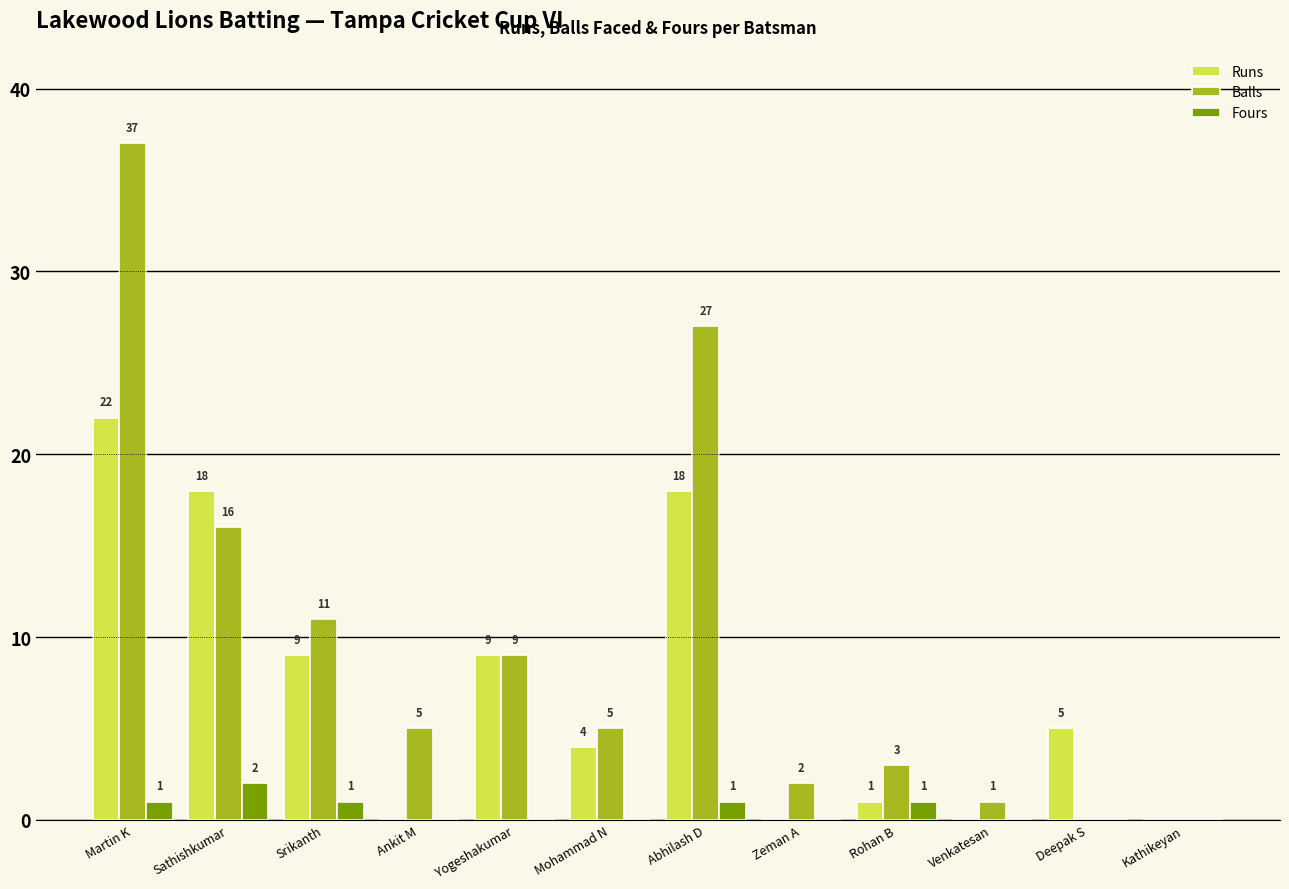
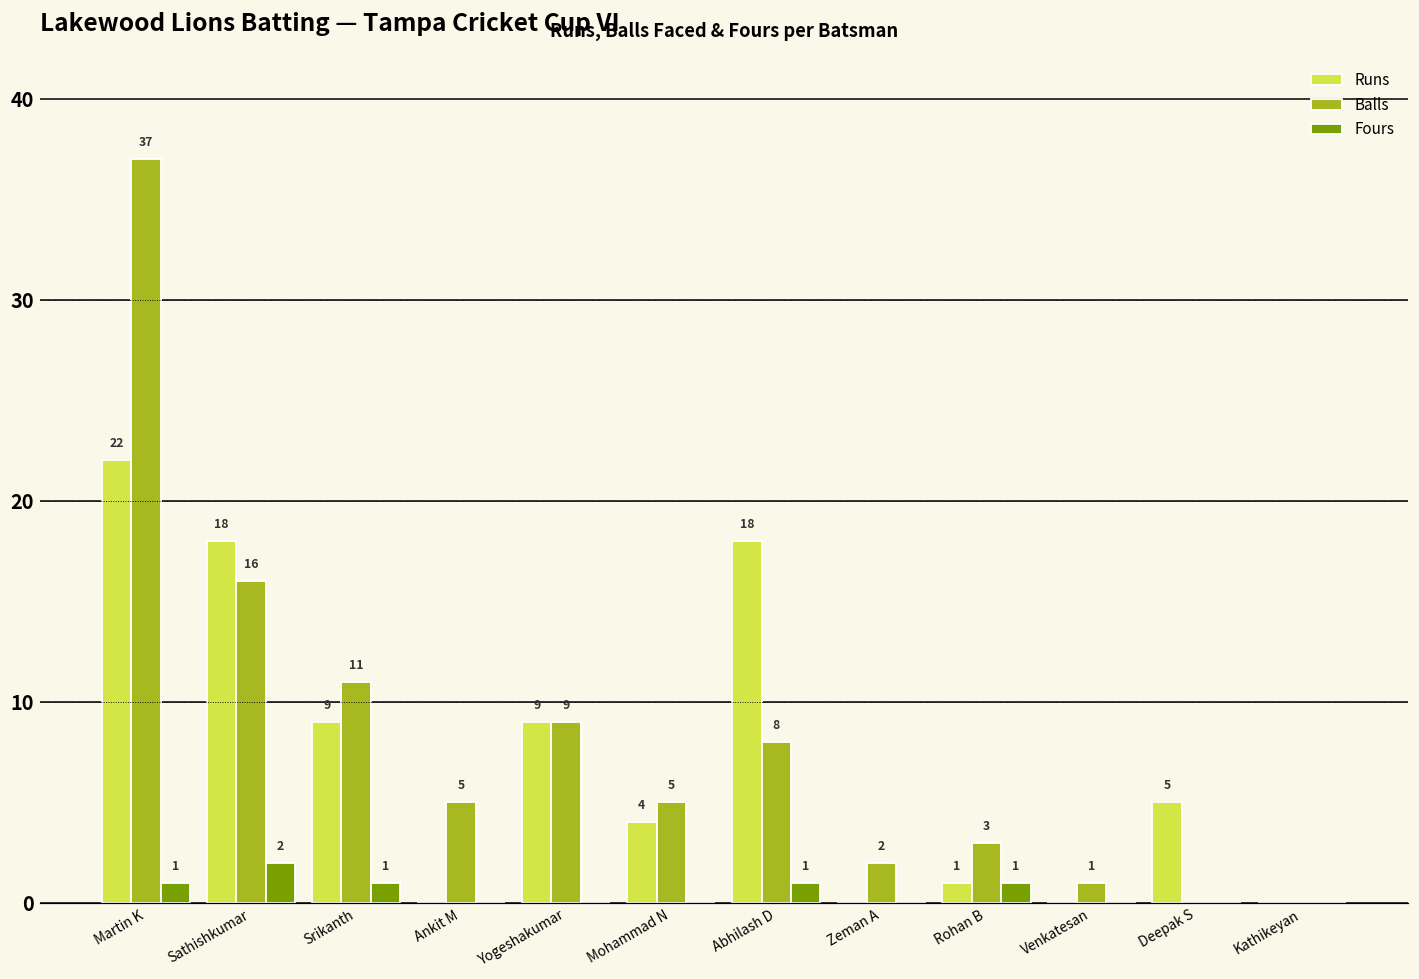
  {
    "Runs": {
      "Martin K": 22,
      "Sathishkumar": 18,
      "Srikanth": 9,
      "Yogeshakumar": 9,
      "Mohammad N": 4,
      "Abhilash D": 18,
      "Rohan B": 1,
      "Deepak S": 5
    },
    "Balls": {
      "Martin K": 37,
      "Sathishkumar": 16,
      "Srikanth": 11,
      "Ankit M": 5,
      "Yogeshakumar": 9,
      "Mohammad N": 5,
-     "Abhilash D": 27,
+     "Abhilash D": 8,
      "Zeman A": 2,
      "Rohan B": 3,
      "Venkatesan": 1
    },
    "Fours": {
      "Martin K": 1,
      "Sathishkumar": 2,
      "Srikanth": 1,
      "Abhilash D": 1,
      "Rohan B": 1
    }
  }
